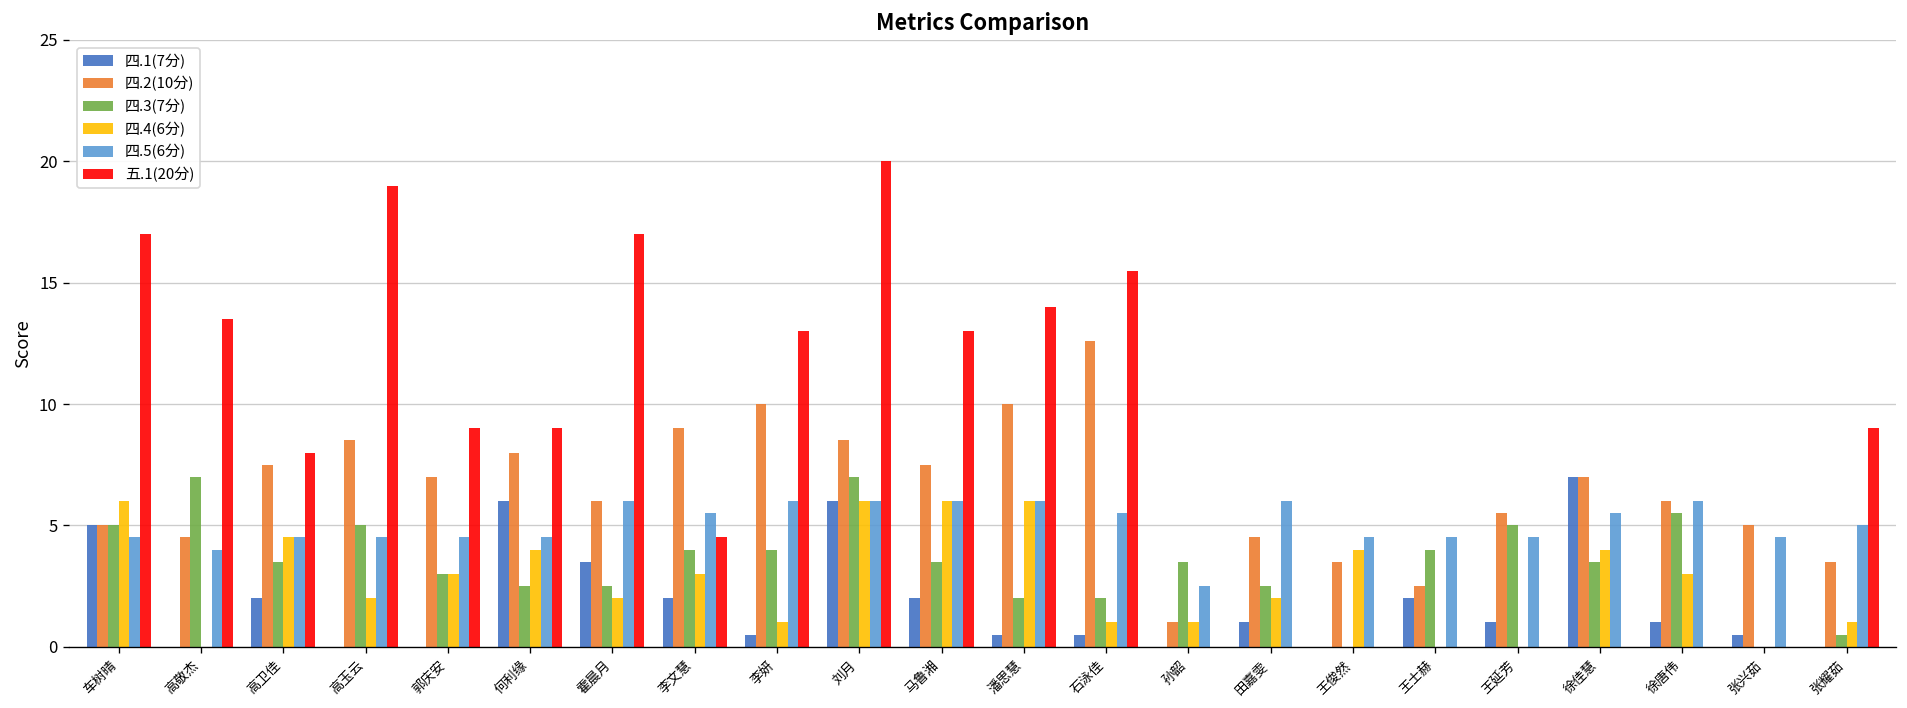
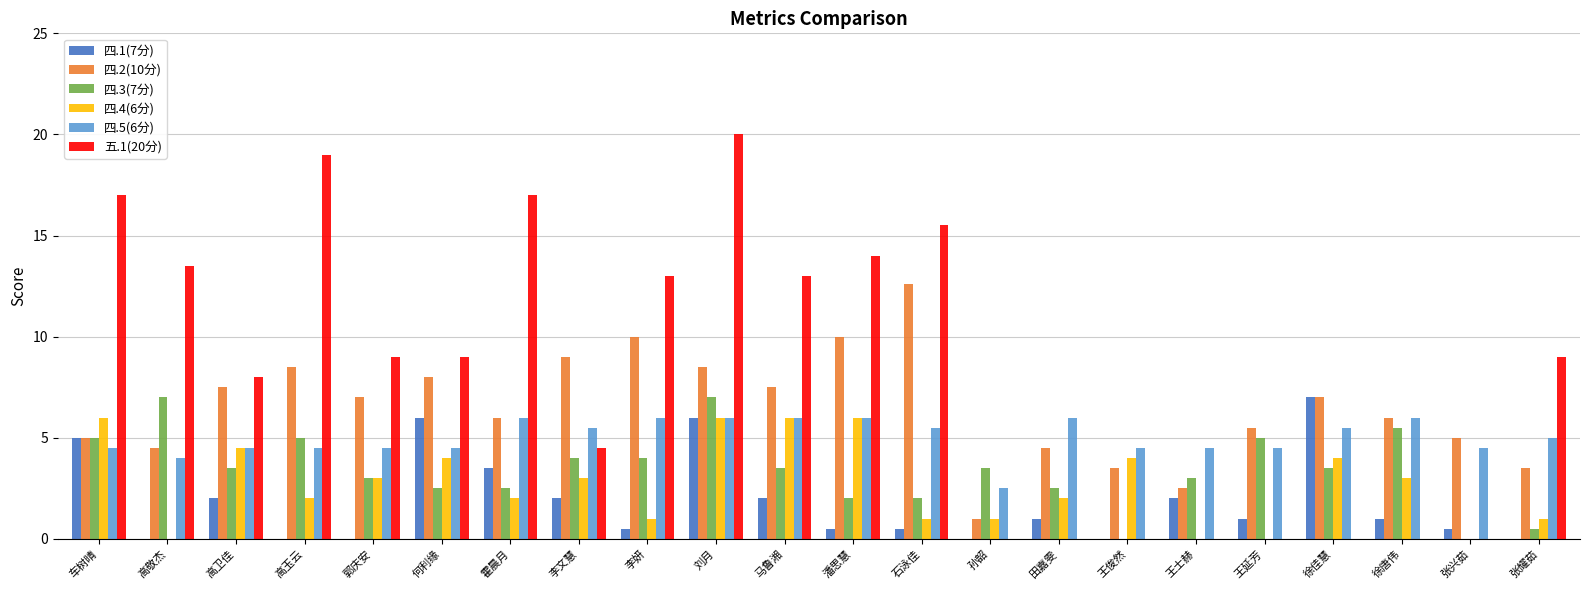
  {
    "四.2(10分)": {
      "车树晴": 5,
      "高敬杰": 4.5,
      "高卫佳": 7.5,
      "高玉云": 8.5,
      "郭庆安": 7,
      "何利缘": 8,
      "霍晨月": 6,
      "李文慧": 9,
      "李妍": 10,
      "刘月": 8.5,
      "马鲁湘": 7.5,
      "潘思慧": 10,
      "石泳佳": 12.6,
      "孙韶": 1,
      "田嘉雯": 4.5,
      "王俊然": 3.5,
      "王士赫": 2.5,
      "王延芳": 5.5,
      "徐佳慧": 7,
      "徐唐伟": 6,
      "张兴茹": 5,
      "张耀茹": 3.5
    },
    "四.3(7分)": {
      "车树晴": 5,
      "高敬杰": 7,
      "高卫佳": 3.5,
      "高玉云": 5,
      "郭庆安": 3,
      "何利缘": 2.5,
      "霍晨月": 2.5,
      "李文慧": 4,
      "李妍": 4,
      "刘月": 7,
      "马鲁湘": 3.5,
      "潘思慧": 2,
      "石泳佳": 2,
      "孙韶": 3.5,
      "田嘉雯": 2.5,
      "王俊然": 0,
-     "王士赫": 4,
+     "王士赫": 3,
      "王延芳": 5,
      "徐佳慧": 3.5,
      "徐唐伟": 5.5,
      "张兴茹": 0,
      "张耀茹": 0.5
    },
    "四.4(6分)": {
      "车树晴": 6,
      "高敬杰": 0,
      "高卫佳": 4.5,
      "高玉云": 2,
      "郭庆安": 3,
      "何利缘": 4,
      "霍晨月": 2,
      "李文慧": 3,
      "李妍": 1,
      "刘月": 6,
      "马鲁湘": 6,
      "潘思慧": 6,
      "石泳佳": 1,
      "孙韶": 1,
      "田嘉雯": 2,
      "王俊然": 4,
      "王士赫": 0,
      "王延芳": 0,
      "徐佳慧": 4,
      "徐唐伟": 3,
      "张兴茹": 0,
      "张耀茹": 1
    },
    "五.1(20分)": {
      "车树晴": 17,
      "高敬杰": 13.5,
      "高卫佳": 8,
      "高玉云": 19,
      "郭庆安": 9,
      "何利缘": 9,
      "霍晨月": 17,
      "李文慧": 4.5,
      "李妍": 13,
      "刘月": 20,
      "马鲁湘": 13,
      "潘思慧": 14,
      "石泳佳": 15.5,
      "孙韶": 0,
      "田嘉雯": 0,
      "王俊然": 0,
      "王士赫": 0,
      "王延芳": 0,
      "徐佳慧": 0,
      "徐唐伟": 0,
      "张兴茹": 0,
      "张耀茹": 9
    }
  }
